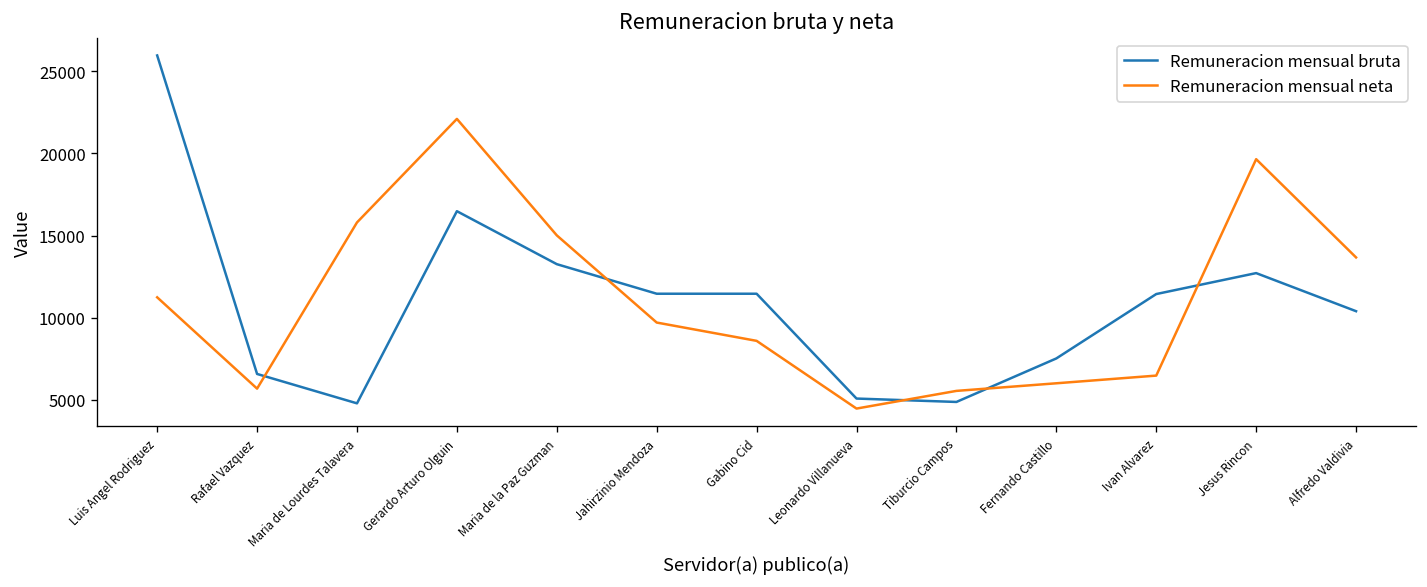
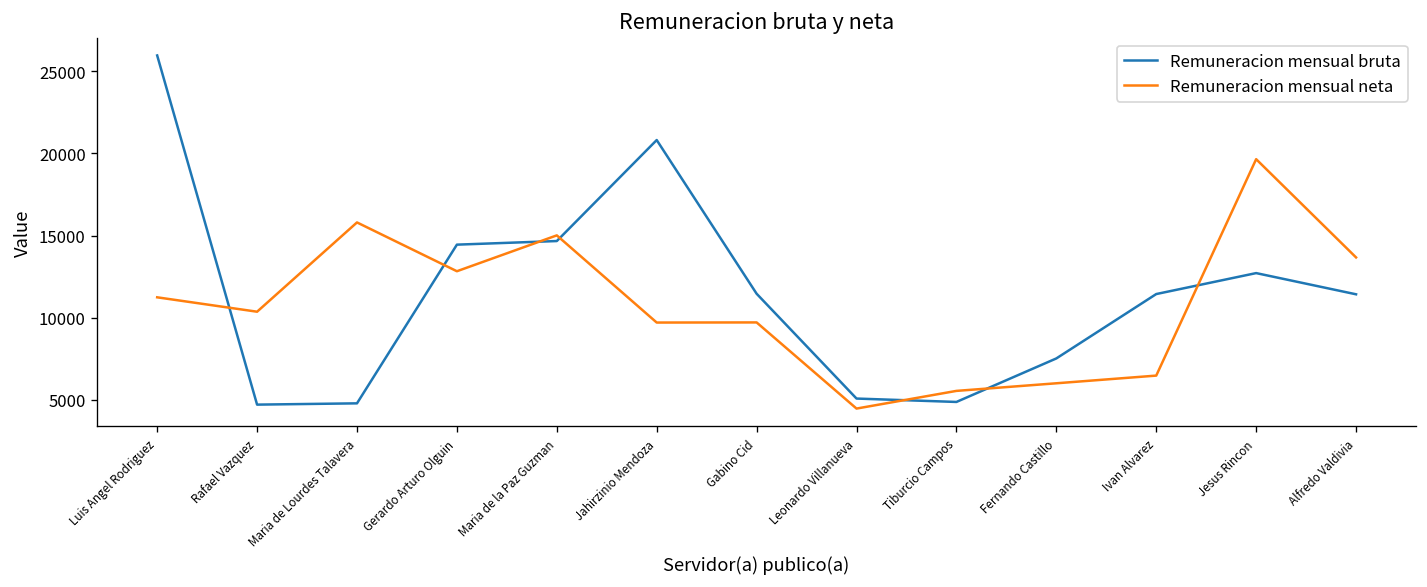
  {
    "Remuneracion mensual bruta": {
      "Luis Angel Rodriguez": 26000,
-     "Rafael Vazquez": 6600,
+     "Rafael Vazquez": 4700,
      "Maria de Lourdes Talavera": 4800,
-     "Gerardo Arturo Olguin": 16500,
-     "Maria de la Paz Guzman": 13300,
-     "Jahirzinio Mendoza": 11500,
+     "Gerardo Arturo Olguin": 14400,
+     "Maria de la Paz Guzman": 14700,
+     "Jahirzinio Mendoza": 20800,
      "Gabino Cid": 11500,
      "Leonardo Villanueva": 5100,
      "Tiburcio Campos": 4900,
      "Fernando Castillo": 7500,
      "Ivan Alvarez": 11400,
      "Jesus Rincon": 12700,
-     "Alfredo Valdivia": 10400
+     "Alfredo Valdivia": 11400
    },
    "Remuneracion mensual neta": {
      "Luis Angel Rodriguez": 11200,
-     "Rafael Vazquez": 5700,
+     "Rafael Vazquez": 10400,
      "Maria de Lourdes Talavera": 15800,
-     "Gerardo Arturo Olguin": 22100,
+     "Gerardo Arturo Olguin": 12800,
      "Maria de la Paz Guzman": 15000,
      "Jahirzinio Mendoza": 9700,
-     "Gabino Cid": 8600,
+     "Gabino Cid": 9700,
      "Leonardo Villanueva": 4500,
      "Tiburcio Campos": 5600,
      "Fernando Castillo": 6000,
      "Ivan Alvarez": 6500,
      "Jesus Rincon": 19600,
      "Alfredo Valdivia": 13700
    }
  }
